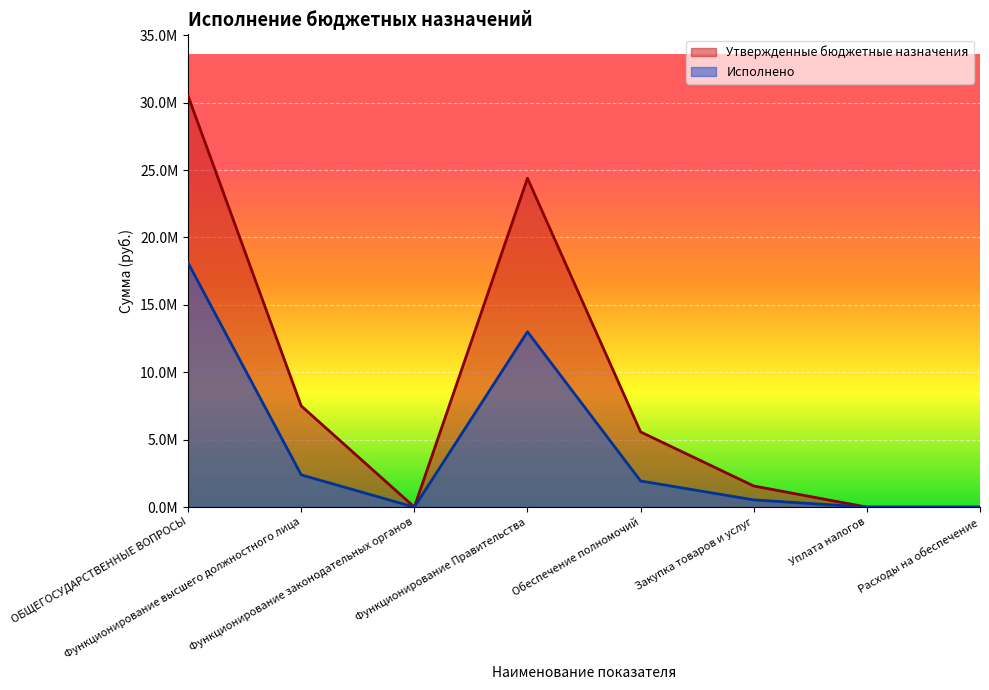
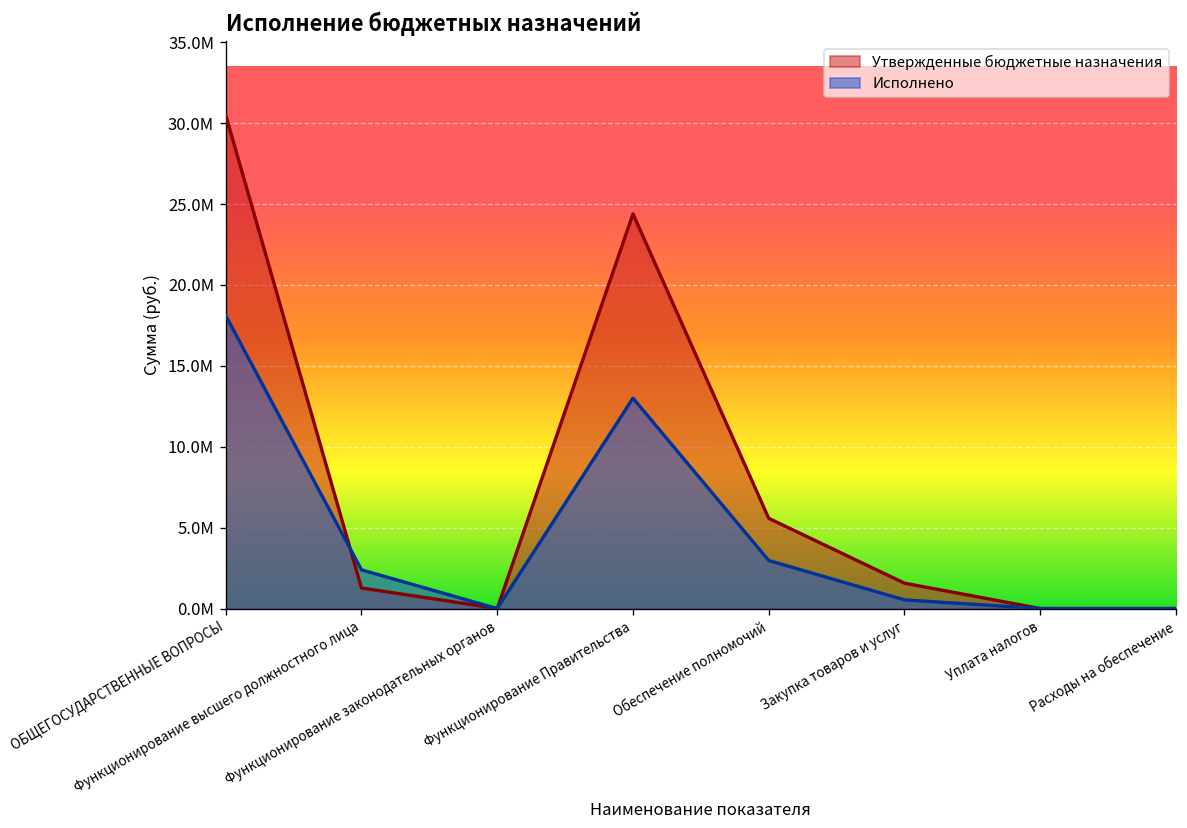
  {
    "Утвержденные бюджетные назначения": {
      "ОБЩЕГОСУДАРСТВЕННЫЕ ВОПРОСЫ": 30500000,
-     "Функционирование высшего должностного лица": 7500000,
+     "Функционирование высшего должностного лица": 1300000,
      "Функционирование Правительства": 24400000,
      "Обеспечение полномочий": 5600000,
      "Закупка товаров и услуг": 1600000
    },
    "Исполнено": {
      "ОБЩЕГОСУДАРСТВЕННЫЕ ВОПРОСЫ": 18100000,
      "Функционирование высшего должностного лица": 2400000,
      "Функционирование Правительства": 13000000,
-     "Обеспечение полномочий": 1900000,
+     "Обеспечение полномочий": 3000000,
      "Закупка товаров и услуг": 500000
    }
  }
